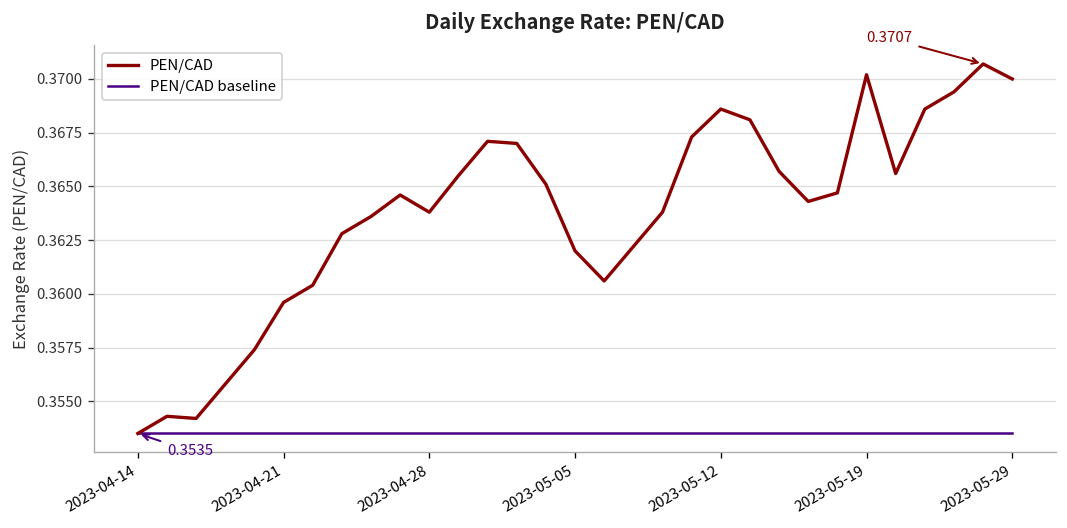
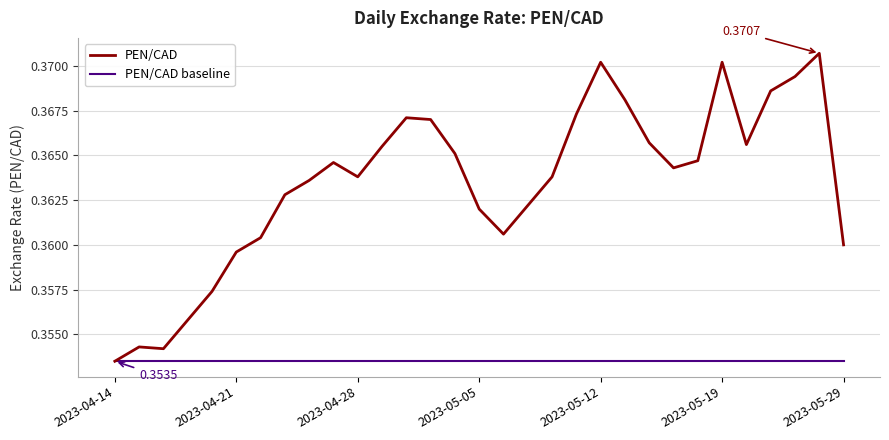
  {
    "PEN/CAD": {
      "2023-04-21": 0.3596,
      "2023-04-28": 0.3638,
      "2023-05-05": 0.3620,
-     "2023-05-12": 0.3686,
+     "2023-05-12": 0.3702,
      "2023-05-19": 0.3702,
-     "2023-05-29": 0.37
+     "2023-05-29": 0.36
    },
    "PEN/CAD baseline": {
      "2023-04-21": 0.3535,
      "2023-04-28": 0.3535,
      "2023-05-05": 0.3535,
      "2023-05-12": 0.3535,
      "2023-05-19": 0.3535,
      "2023-05-29": 0.3535
    }
  }
